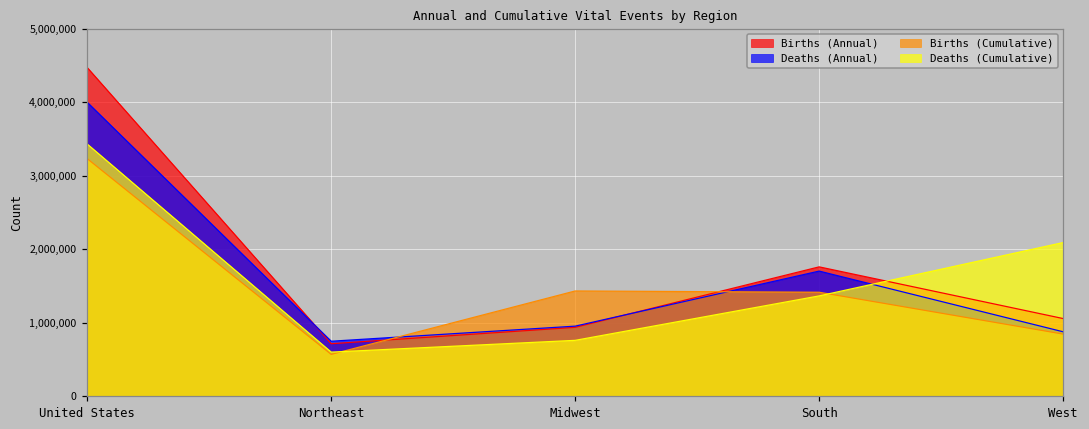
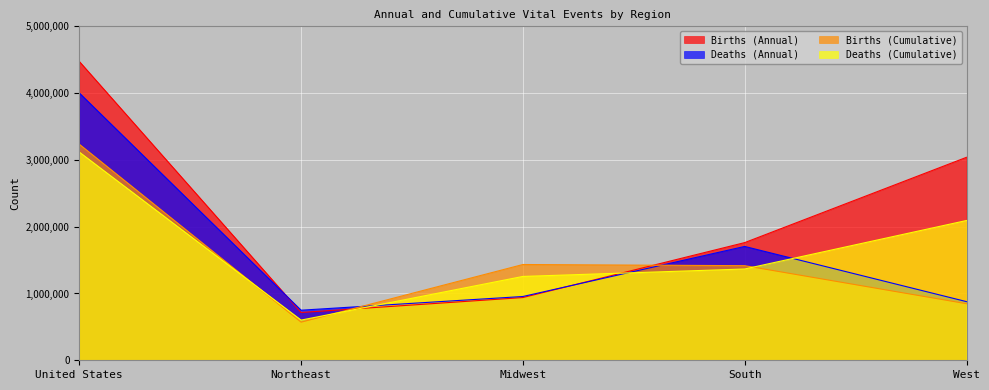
  {
    "Births (Annual)": {
      "United States": "4,500,000",
      "South": "1,800,000",
-     "West": "1,100,000"
+     "West": "3,000,000"
    },
    "Deaths (Annual)": {
      "United States": "4,000,000",
      "South": "1,700,000"
    },
    "Births (Cumulative)": {
      "United States": "3,200,000",
      "Midwest": "1,400,000",
      "South": "1,400,000"
    },
    "Deaths (Cumulative)": {
-     "United States": "3,400,000",
-     "Midwest": "800,000",
+     "United States": "3,100,000",
+     "Midwest": "1,300,000",
      "South": "1,400,000",
      "West": "2,100,000"
    }
  }
